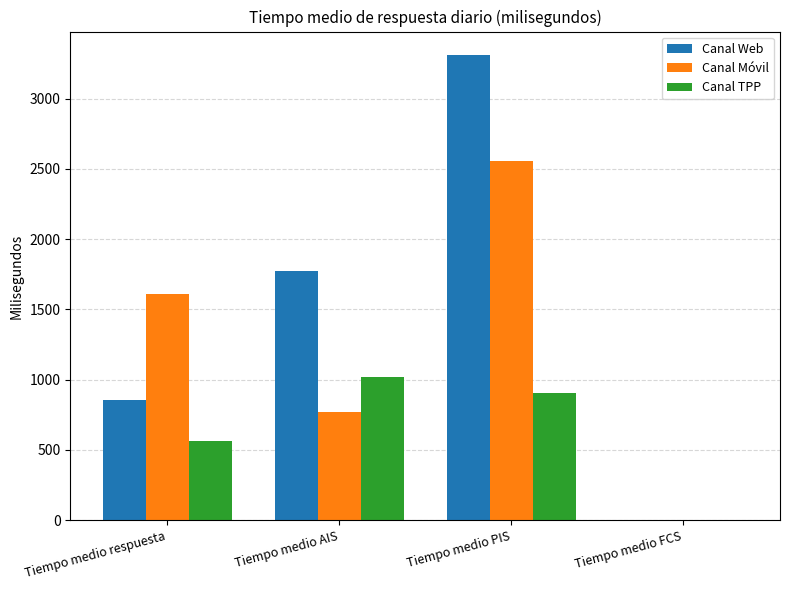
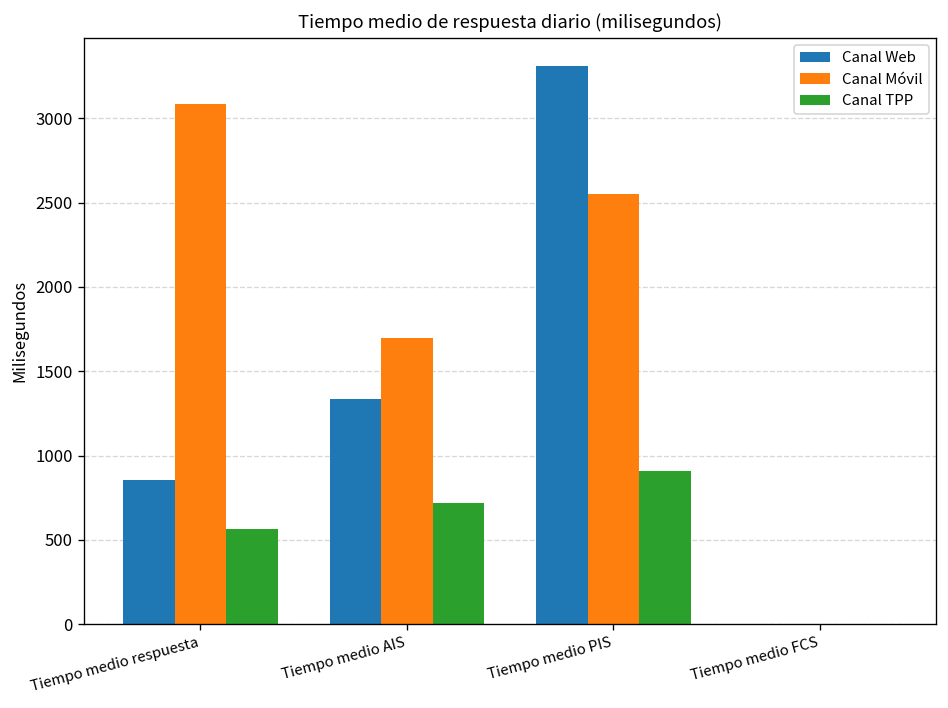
  {
    "Canal Web": {
      "Tiempo medio respuesta": 850,
-     "Tiempo medio AIS": 1780,
+     "Tiempo medio AIS": 1330,
      "Tiempo medio PIS": 3310,
      "Tiempo medio FCS": 0
    },
    "Canal Móvil": {
-     "Tiempo medio respuesta": 1610,
-     "Tiempo medio AIS": 770,
+     "Tiempo medio respuesta": 3080,
+     "Tiempo medio AIS": 1700,
      "Tiempo medio PIS": 2550,
      "Tiempo medio FCS": 0
    },
    "Canal TPP": {
      "Tiempo medio respuesta": 570,
-     "Tiempo medio AIS": 1020,
+     "Tiempo medio AIS": 720,
      "Tiempo medio PIS": 910,
      "Tiempo medio FCS": 0
    }
  }
